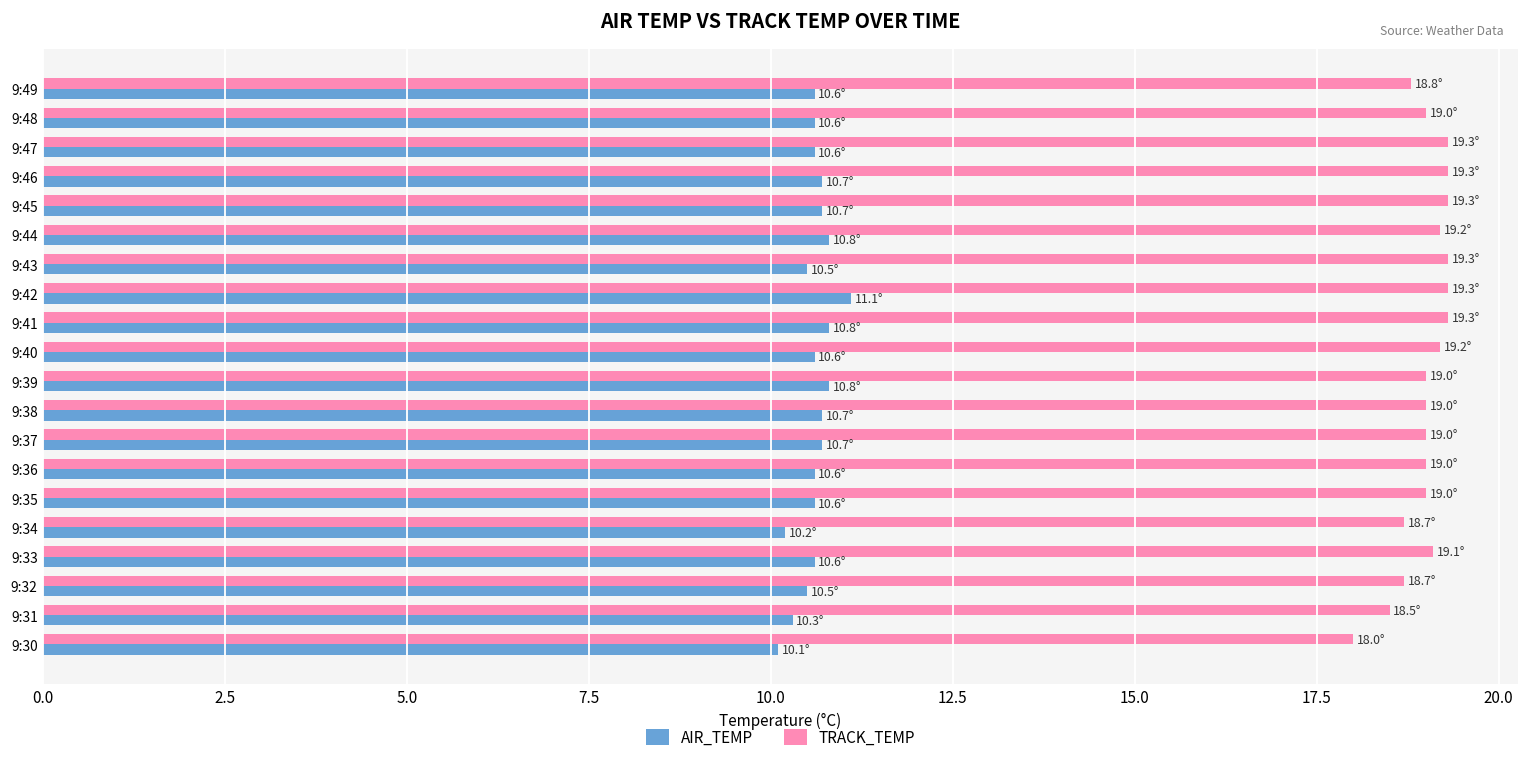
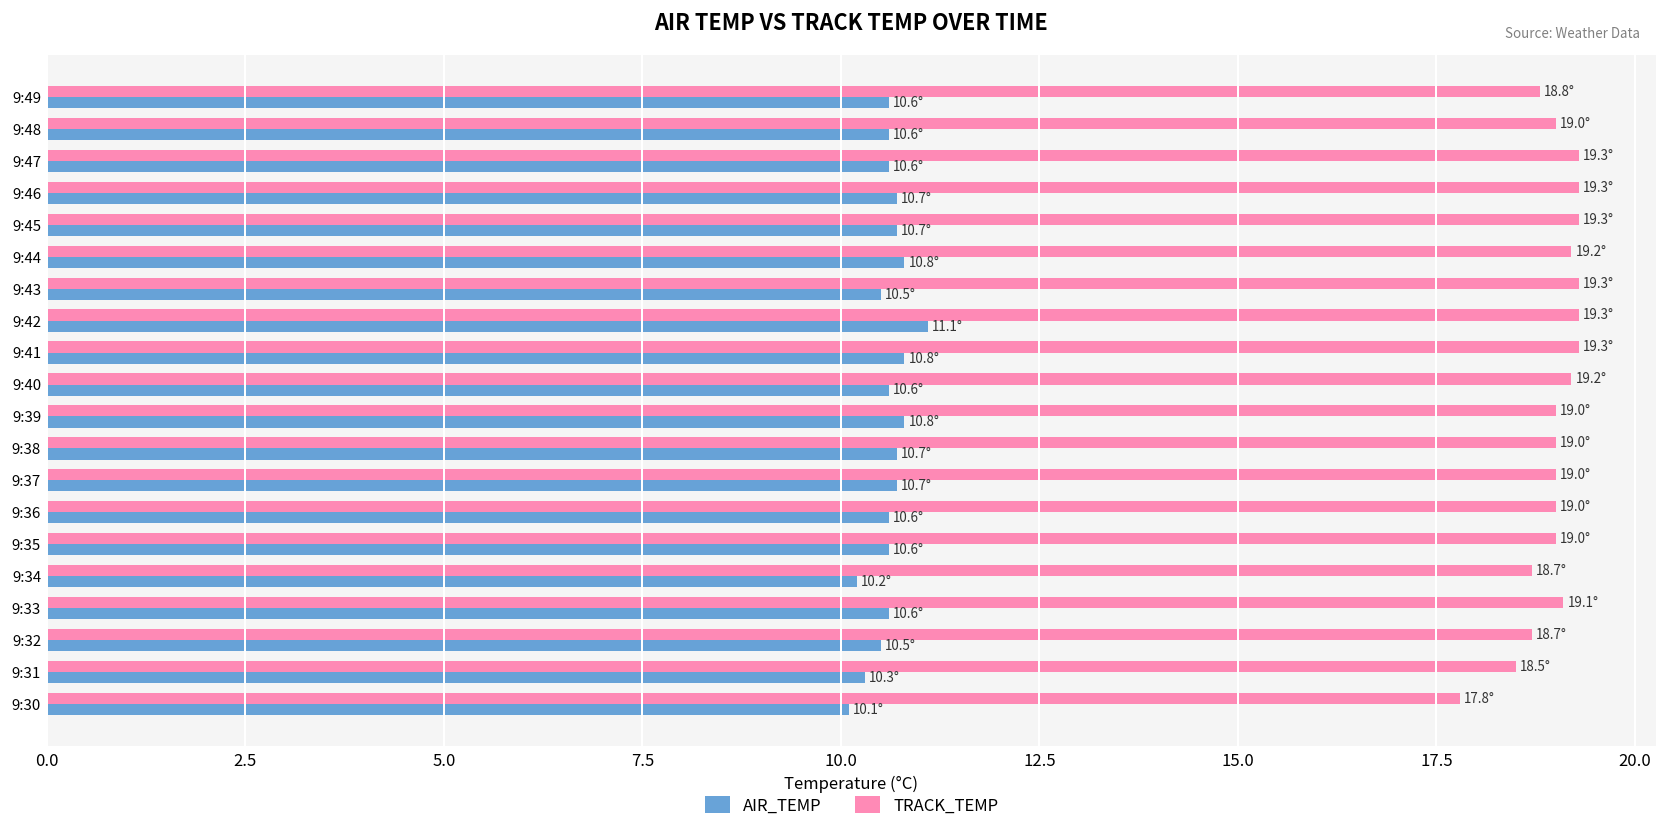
  {
    "AIR_TEMP": {
      "9:49": "10.6°",
      "9:48": "10.6°",
      "9:47": "10.6°",
      "9:46": "10.7°",
      "9:45": "10.7°",
      "9:44": "10.8°",
      "9:43": "10.5°",
      "9:42": "11.1°",
      "9:41": "10.8°",
      "9:40": "10.6°",
      "9:39": "10.8°",
      "9:38": "10.7°",
      "9:37": "10.7°",
      "9:36": "10.6°",
      "9:35": "10.6°",
      "9:34": "10.2°",
      "9:33": "10.6°",
      "9:32": "10.5°",
      "9:31": "10.3°",
      "9:30": "10.1°"
    },
    "TRACK_TEMP": {
      "9:49": "18.8°",
      "9:48": "19.0°",
      "9:47": "19.3°",
      "9:46": "19.3°",
      "9:45": "19.3°",
      "9:44": "19.2°",
      "9:43": "19.3°",
      "9:42": "19.3°",
      "9:41": "19.3°",
      "9:40": "19.2°",
      "9:39": "19.0°",
      "9:38": "19.0°",
      "9:37": "19.0°",
      "9:36": "19.0°",
      "9:35": "19.0°",
      "9:34": "18.7°",
      "9:33": "19.1°",
      "9:32": "18.7°",
      "9:31": "18.5°",
-     "9:30": "18.0°"
+     "9:30": "17.8°"
    }
  }
